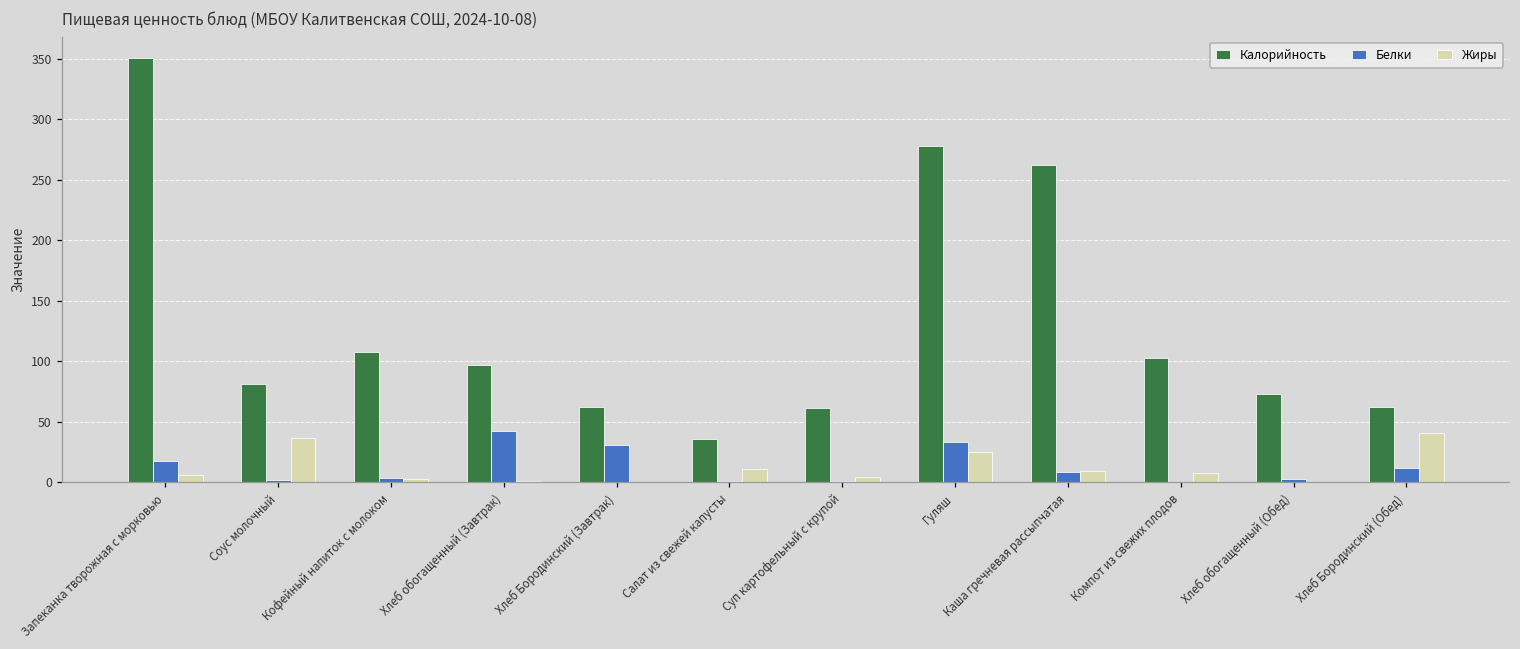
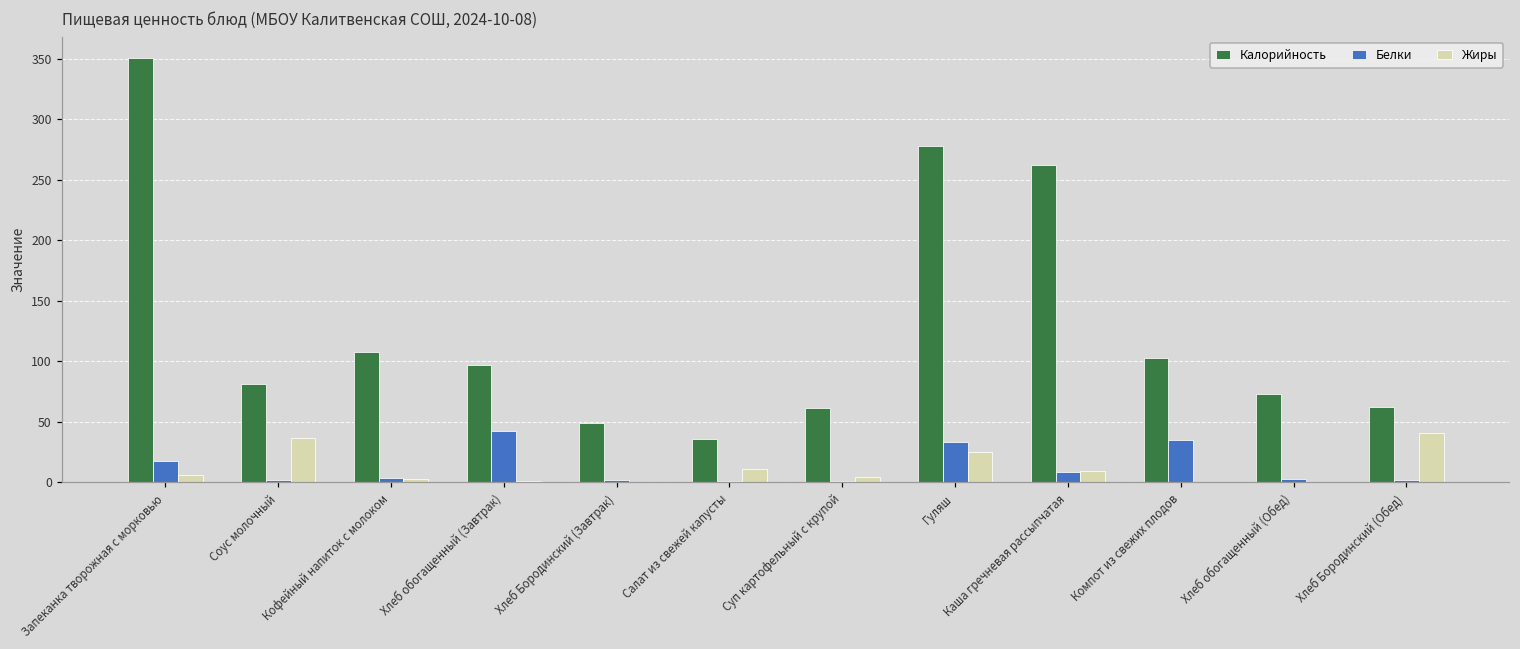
  {
    "Калорийность": {
      "Запеканка творожная с морковью": 351,
      "Соус молочный": 81,
      "Кофейный напиток с молоком": 108,
      "Хлеб обогащенный (Завтрак)": 97,
-     "Хлеб Бородинский (Завтрак)": 62,
+     "Хлеб Бородинский (Завтрак)": 49,
      "Салат из свежей капусты": 36,
      "Суп картофельный с крупой": 61,
      "Гуляш": 278,
      "Каша гречневая рассыпчатая": 263,
      "Компот из свежих плодов": 103,
      "Хлеб обогащенный (Обед)": 73,
      "Хлеб Бородинский (Обед)": 62
    },
    "Белки": {
      "Запеканка творожная с морковью": 17,
      "Кофейный напиток с молоком": 3,
      "Хлеб обогащенный (Завтрак)": 42,
-     "Хлеб Бородинский (Завтрак)": 31,
+     "Хлеб Бородинский (Завтрак)": 2,
      "Гуляш": 33,
      "Каша гречневая рассыпчатая": 8,
-     "Компот из свежих плодов": 0,
+     "Компот из свежих плодов": 35,
      "Хлеб обогащенный (Обед)": 2,
-     "Хлеб Бородинский (Обед)": 12
+     "Хлеб Бородинский (Обед)": 2
    },
    "Жиры": {
      "Запеканка творожная с морковью": 6,
      "Соус молочный": 37,
      "Кофейный напиток с молоком": 3,
      "Салат из свежей капусты": 11,
      "Суп картофельный с крупой": 4,
      "Гуляш": 25,
      "Каша гречневая рассыпчатая": 9,
-     "Компот из свежих плодов": 8,
+     "Компот из свежих плодов": 0,
      "Хлеб Бородинский (Обед)": 41
    }
  }
